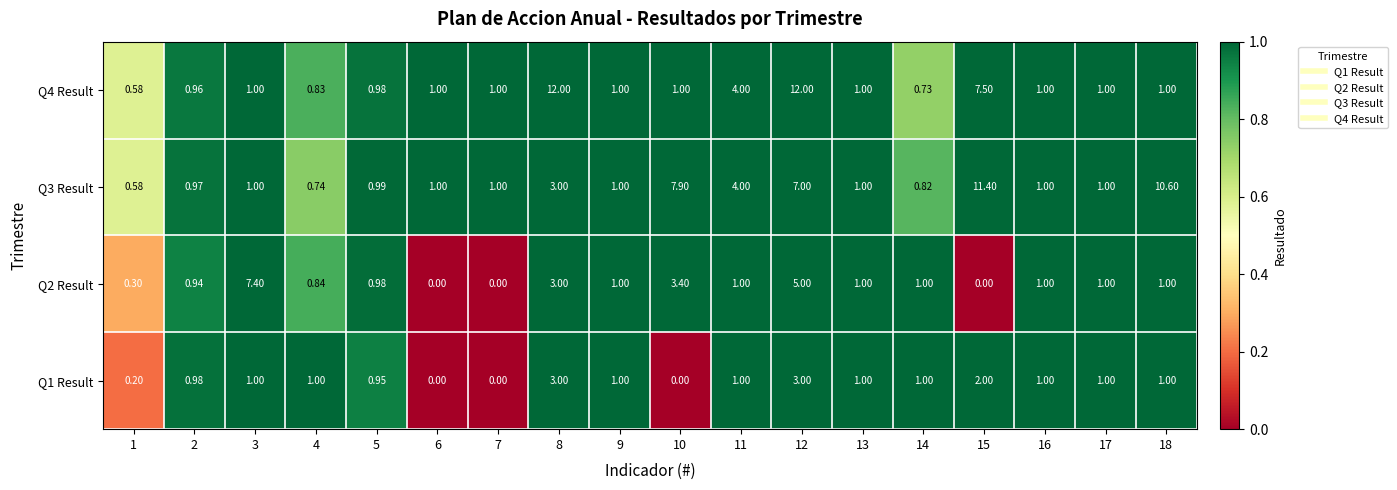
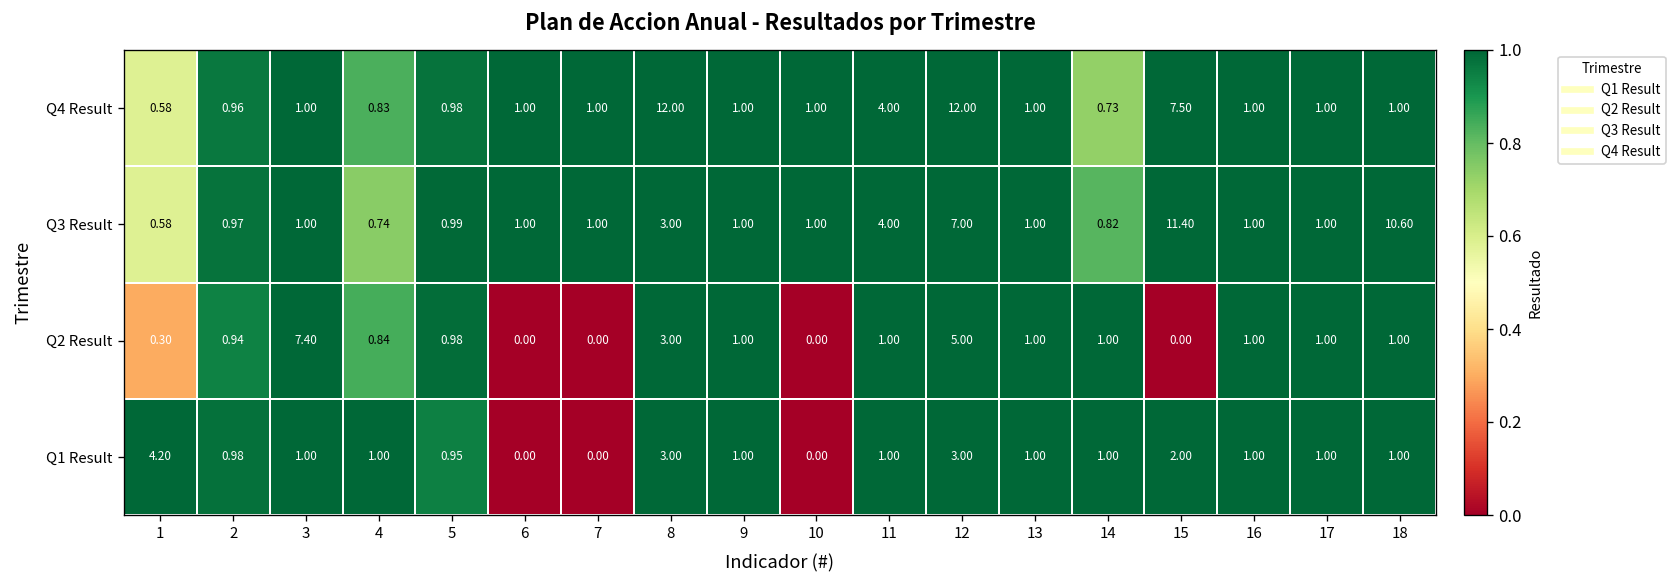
  {
    "Q4 Result": {
      "1": 0.58,
      "2": 0.96,
      "3": 1.00,
      "4": 0.83,
      "5": 0.98,
      "6": 1.00,
      "7": 1.00,
      "8": 12.00,
      "9": 1.00,
      "10": 1.00,
      "11": 4.00,
      "12": 12.00,
      "13": 1.00,
      "14": 0.73,
      "15": 7.50,
      "16": 1.00,
      "17": 1.00,
      "18": 1.00
    },
    "Q3 Result": {
      "1": 0.58,
      "2": 0.97,
      "3": 1.00,
      "4": 0.74,
      "5": 0.99,
      "6": 1.00,
      "7": 1.00,
      "8": 3.00,
      "9": 1.00,
-     "10": 7.90,
+     "10": 1.00,
      "11": 4.00,
      "12": 7.00,
      "13": 1.00,
      "14": 0.82,
      "15": 11.40,
      "16": 1.00,
      "17": 1.00,
      "18": 10.60
    },
    "Q2 Result": {
      "1": 0.30,
      "2": 0.94,
      "3": 7.40,
      "4": 0.84,
      "5": 0.98,
      "6": 0.00,
      "7": 0.00,
      "8": 3.00,
      "9": 1.00,
-     "10": 3.40,
+     "10": 0.00,
      "11": 1.00,
      "12": 5.00,
      "13": 1.00,
      "14": 1.00,
      "15": 0.00,
      "16": 1.00,
      "17": 1.00,
      "18": 1.00
    },
    "Q1 Result": {
-     "1": 0.20,
+     "1": 4.20,
      "2": 0.98,
      "3": 1.00,
      "4": 1.00,
      "5": 0.95,
      "6": 0.00,
      "7": 0.00,
      "8": 3.00,
      "9": 1.00,
      "10": 0.00,
      "11": 1.00,
      "12": 3.00,
      "13": 1.00,
      "14": 1.00,
      "15": 2.00,
      "16": 1.00,
      "17": 1.00,
      "18": 1.00
    }
  }
